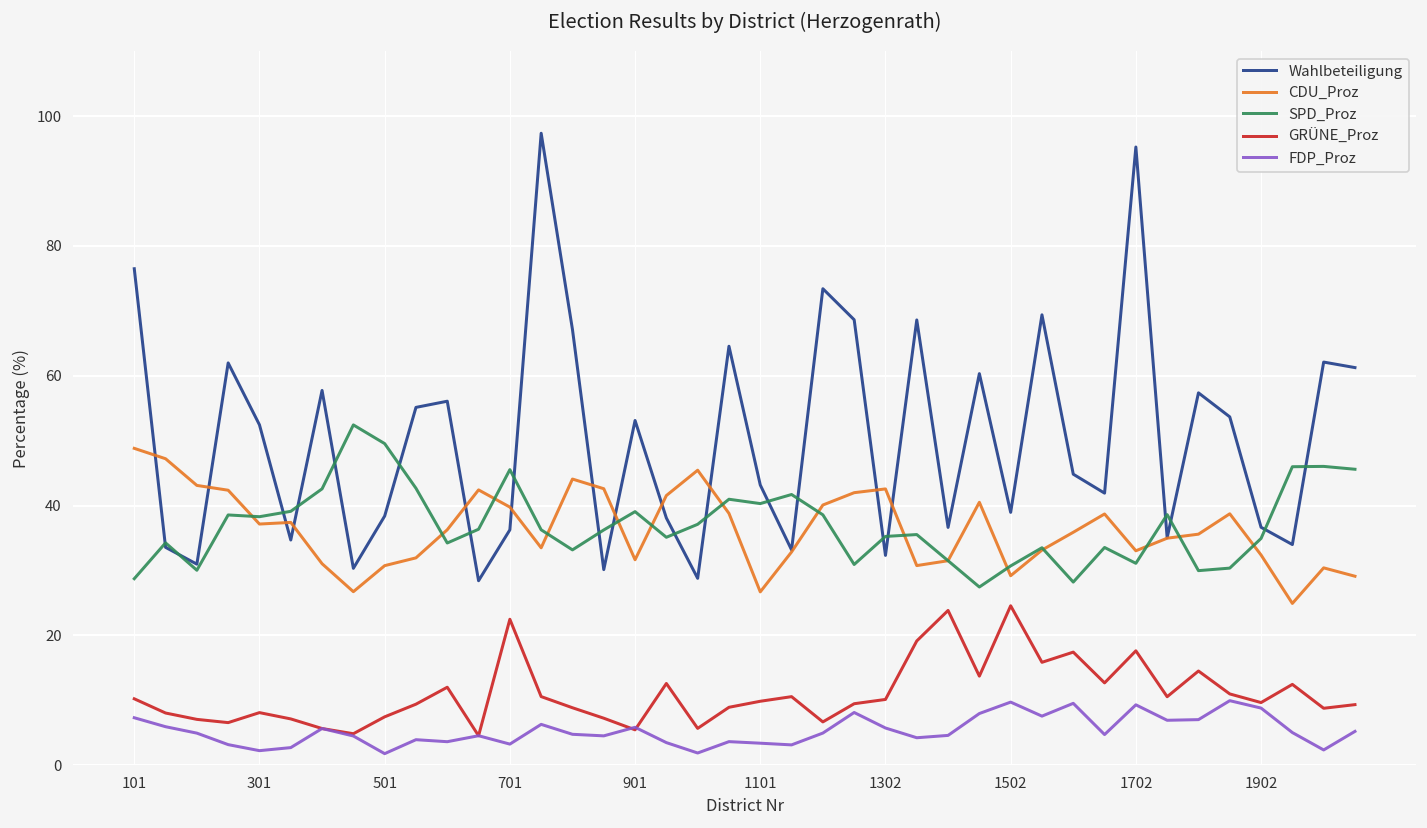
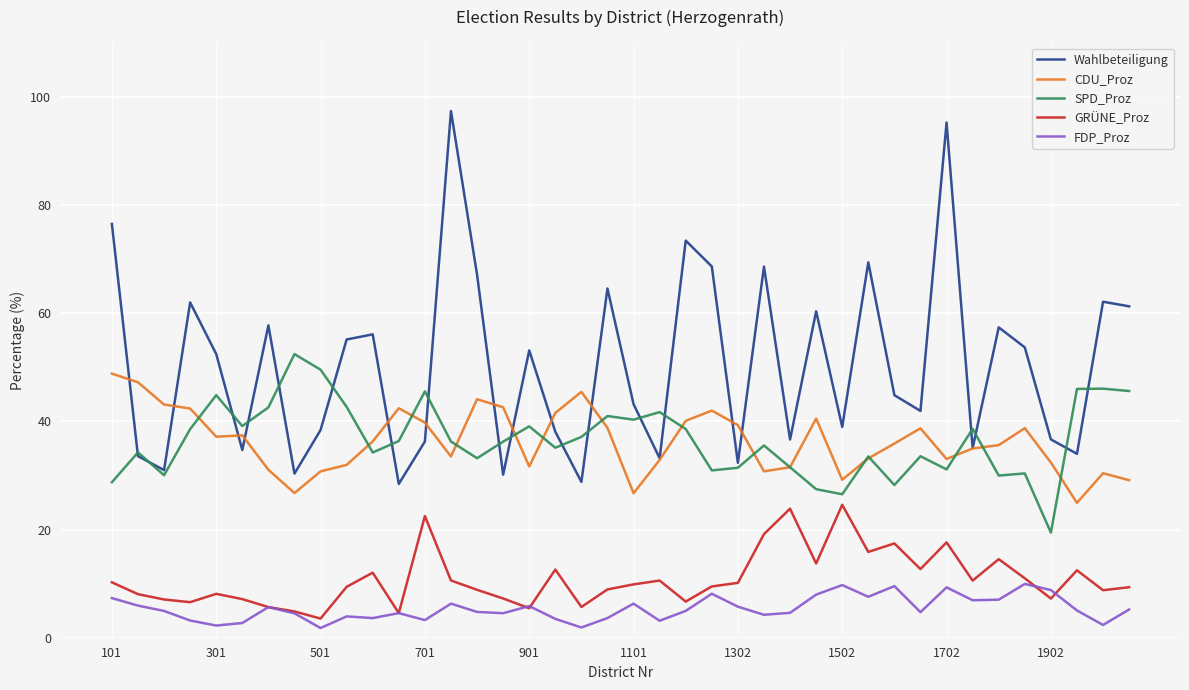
  {
    "Wahlbeteiligung": {
      "101": 76,
      "301": 52,
      "501": 38,
      "701": 36,
      "901": 53,
      "1101": 43,
      "1302": 32,
      "1502": 39,
      "1702": 95,
      "1902": 37
    },
    "CDU_Proz": {
      "101": 49,
      "301": 37,
      "501": 31,
      "701": 40,
      "901": 32,
      "1101": 27,
-     "1302": 43,
+     "1302": 39,
      "1502": 29,
      "1702": 33,
      "1902": 32
    },
    "SPD_Proz": {
      "101": 29,
-     "301": 38,
+     "301": 45,
      "501": 50,
      "701": 46,
      "901": 39,
      "1101": 40,
-     "1302": 35,
-     "1502": 31,
+     "1302": 31,
+     "1502": 27,
      "1702": 31,
-     "1902": 35
+     "1902": 19
    },
    "GRÜNE_Proz": {
      "101": 10,
      "301": 8,
-     "501": 7,
+     "501": 4,
      "701": 22,
      "1101": 10,
      "1302": 10,
      "1502": 25,
      "1702": 18,
-     "1902": 10
+     "1902": 7
    },
    "FDP_Proz": {
      "101": 7,
      "301": 2,
      "501": 2,
      "701": 3,
-     "1101": 3,
+     "1101": 6,
      "1302": 6,
      "1502": 10,
      "1702": 9,
      "1902": 9
    }
  }
